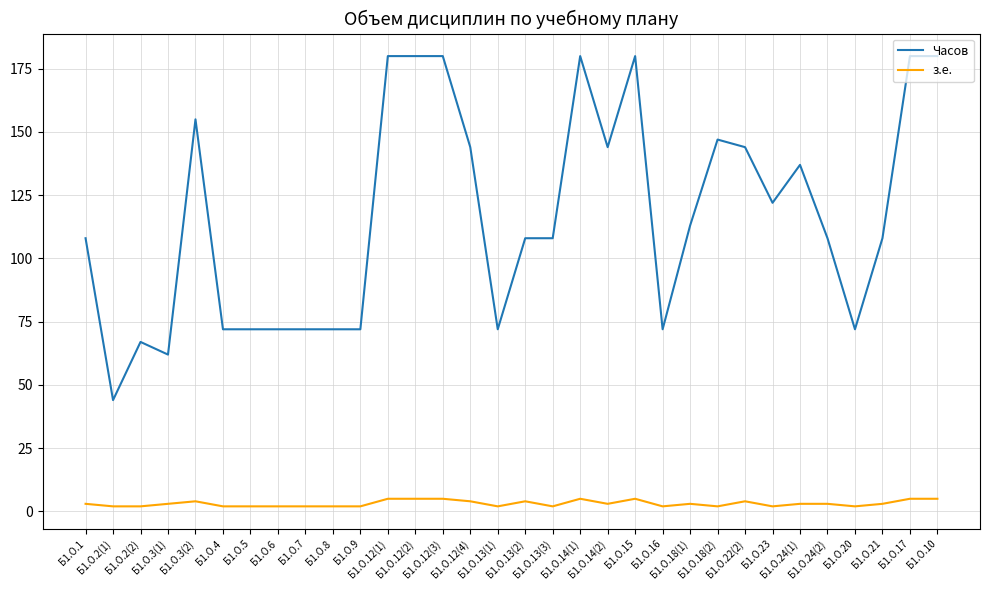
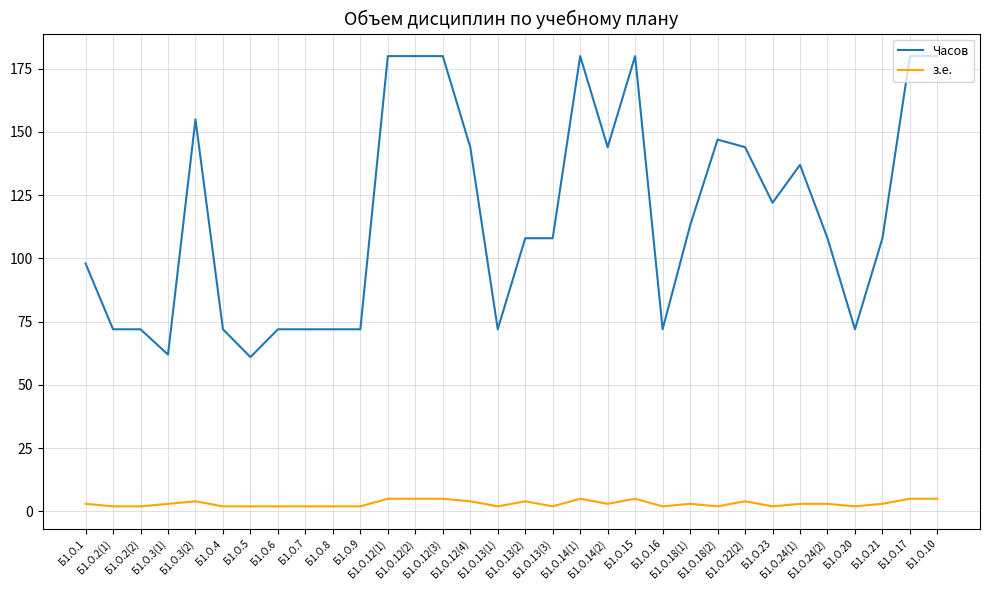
  {
    "Часов": {
-     "Б1.О.1": 108,
-     "Б1.О.2(1)": 44,
-     "Б1.О.2(2)": 67,
+     "Б1.О.1": 98,
+     "Б1.О.2(1)": 72,
+     "Б1.О.2(2)": 72,
      "Б1.О.3(1)": 62,
      "Б1.О.3(2)": 155,
      "Б1.О.4": 72,
-     "Б1.О.5": 72,
+     "Б1.О.5": 61,
      "Б1.О.6": 72,
      "Б1.О.7": 72,
      "Б1.О.8": 72,
      "Б1.О.9": 72,
      "Б1.О.12(1)": 180,
      "Б1.О.12(2)": 180,
      "Б1.О.12(3)": 180,
      "Б1.О.12(4)": 144,
      "Б1.О.13(1)": 72,
      "Б1.О.13(2)": 108,
      "Б1.О.13(3)": 108,
      "Б1.О.14(1)": 180,
      "Б1.О.14(2)": 144,
      "Б1.О.15": 180,
      "Б1.О.16": 72,
      "Б1.О.18(1)": 113,
      "Б1.О.18(2)": 147,
      "Б1.О.22(2)": 144,
      "Б1.О.23": 122,
      "Б1.О.24(1)": 137,
      "Б1.О.24(2)": 108,
      "Б1.О.20": 72,
      "Б1.О.21": 108
    },
    "з.е.": {
      "Б1.О.1": 3,
      "Б1.О.2(1)": 2,
      "Б1.О.2(2)": 2,
      "Б1.О.3(1)": 3,
      "Б1.О.3(2)": 4,
      "Б1.О.4": 2,
      "Б1.О.5": 2,
      "Б1.О.6": 2,
      "Б1.О.7": 2,
      "Б1.О.8": 2,
      "Б1.О.9": 2,
      "Б1.О.12(1)": 5,
      "Б1.О.12(2)": 5,
      "Б1.О.12(3)": 5,
      "Б1.О.12(4)": 4,
      "Б1.О.13(1)": 2,
      "Б1.О.13(2)": 4,
      "Б1.О.13(3)": 2,
      "Б1.О.14(1)": 5,
      "Б1.О.14(2)": 3,
      "Б1.О.15": 5,
      "Б1.О.16": 2,
      "Б1.О.18(1)": 3,
      "Б1.О.18(2)": 2,
      "Б1.О.22(2)": 4,
      "Б1.О.23": 2,
      "Б1.О.24(1)": 3,
      "Б1.О.24(2)": 3,
      "Б1.О.20": 2,
      "Б1.О.21": 3,
      "Б1.О.17": 5,
      "Б1.О.10": 5
    }
  }
